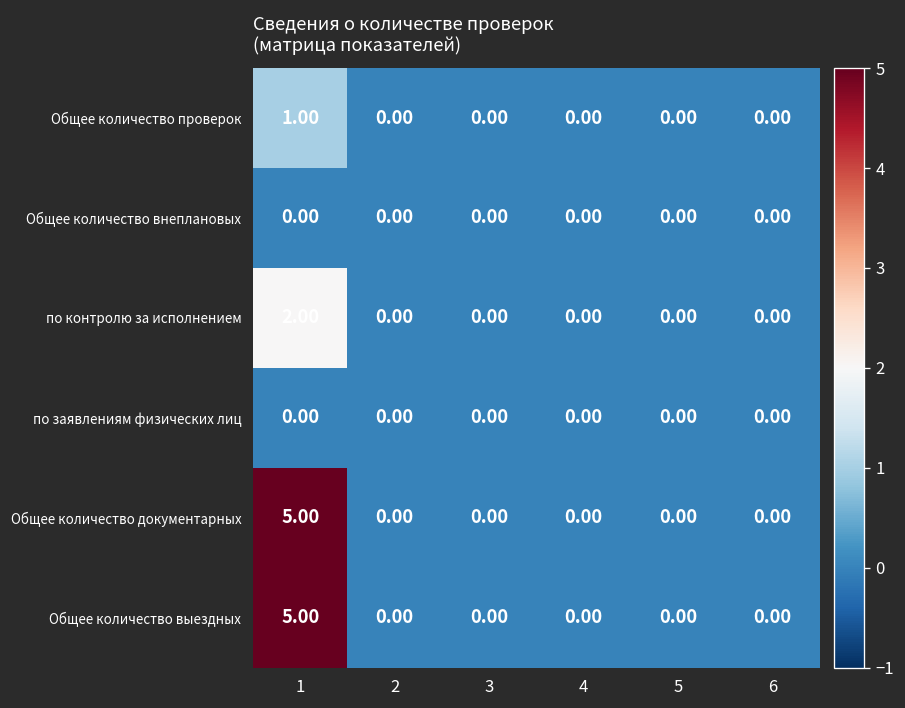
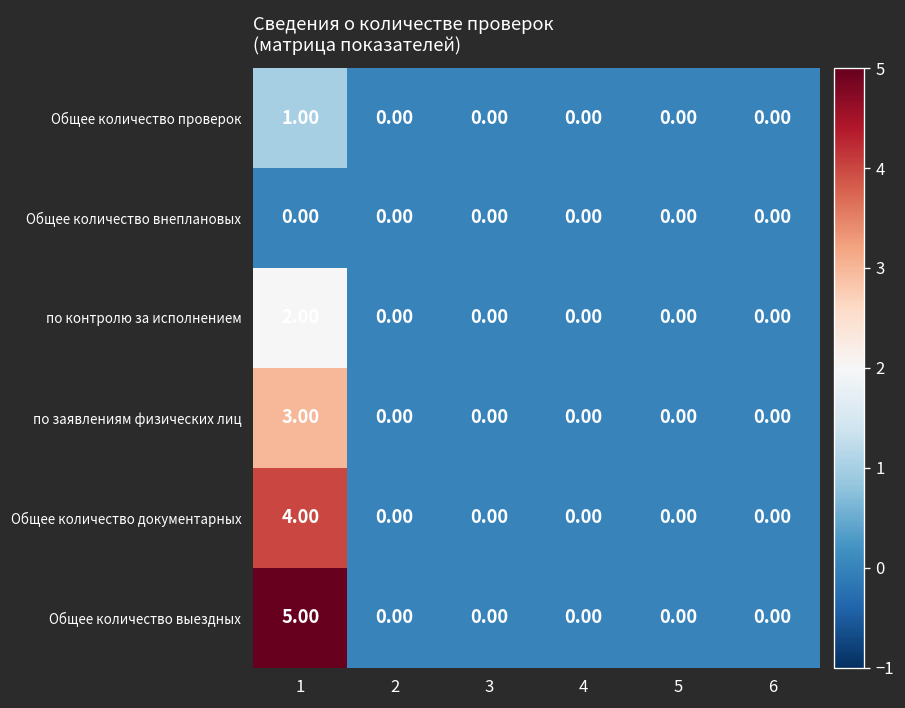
  {
    "Общее количество проверок": {
      "1": 1.00,
      "2": 0.00,
      "3": 0.00,
      "4": 0.00,
      "5": 0.00,
      "6": 0.00
    },
    "Общее количество внеплановых": {
      "1": 0.00,
      "2": 0.00,
      "3": 0.00,
      "4": 0.00,
      "5": 0.00,
      "6": 0.00
    },
    "по контролю за исполнением": {
      "2": 0.00,
      "3": 0.00,
      "4": 0.00,
      "5": 0.00,
      "6": 0.00
    },
    "по заявлениям физических лиц": {
-     "1": 0.00,
+     "1": 3.00,
      "2": 0.00,
      "3": 0.00,
      "4": 0.00,
      "5": 0.00,
      "6": 0.00
    },
    "Общее количество документарных": {
-     "1": 5.00,
+     "1": 4.00,
      "2": 0.00,
      "3": 0.00,
      "4": 0.00,
      "5": 0.00,
      "6": 0.00
    },
    "Общее количество выездных": {
      "1": 5.00,
      "2": 0.00,
      "3": 0.00,
      "4": 0.00,
      "5": 0.00,
      "6": 0.00
    }
  }
